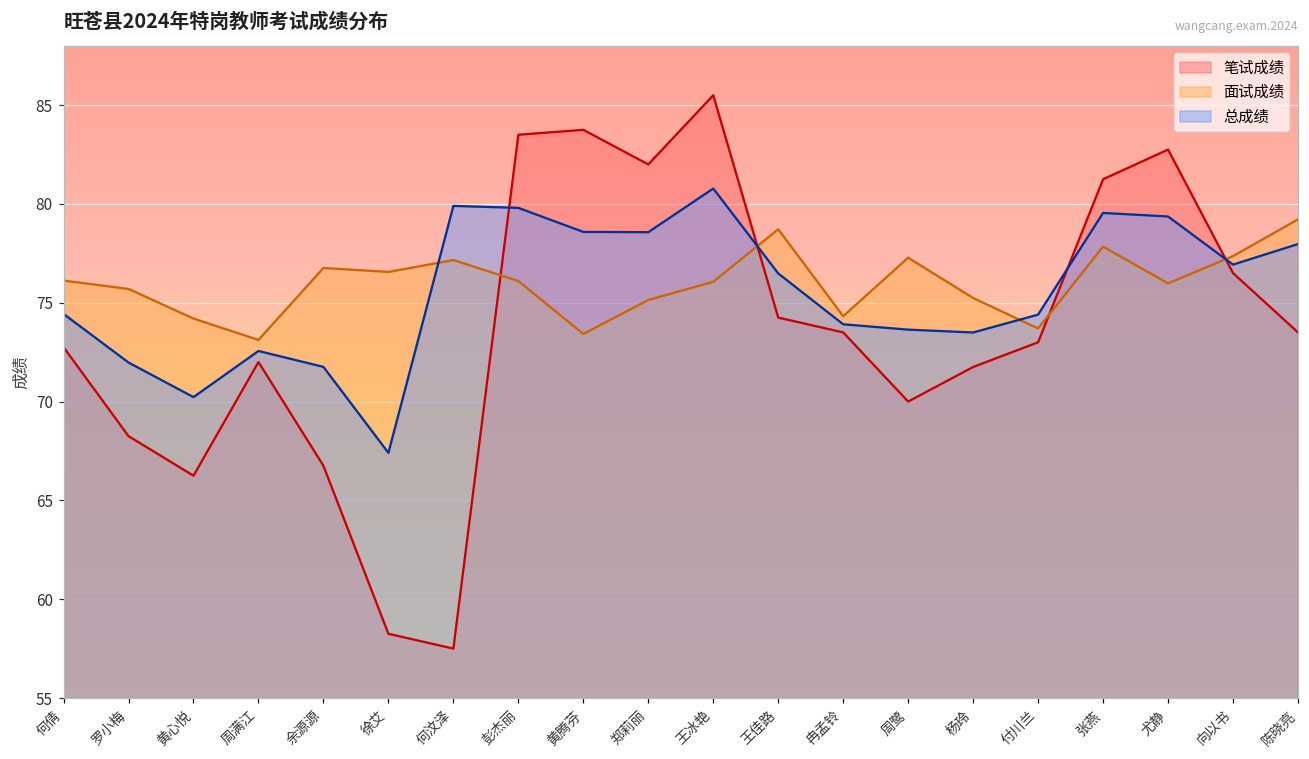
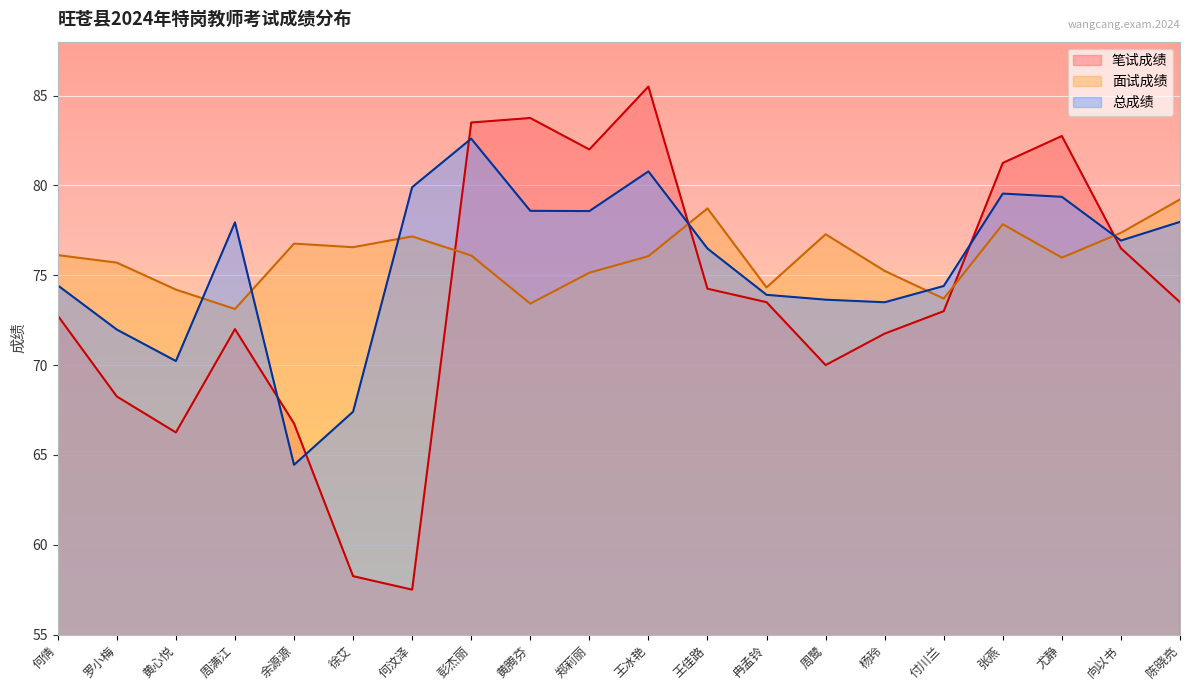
  {
    "总成绩": {
      "何倩": 74.4,
      "罗小梅": 72.0,
      "黄心悦": 70.2,
-     "周满江": 72.6,
-     "余源源": 71.8,
+     "周满江": 77.9,
+     "余源源": 64.4,
      "徐艾": 67.4,
      "何汶泽": 79.9,
-     "彭杰丽": 79.8,
+     "彭杰丽": 82.6,
      "黄腾芬": 78.6,
      "郑莉丽": 78.6,
      "王冰艳": 80.8,
      "王佳路": 76.5,
      "冉孟铃": 73.9,
      "周鹭": 73.6,
      "杨玲": 73.5,
      "付川兰": 74.4,
      "张燕": 79.5,
      "尤静": 79.4,
      "向以书": 76.9,
      "陈晓亮": 78.0
    }
  }
